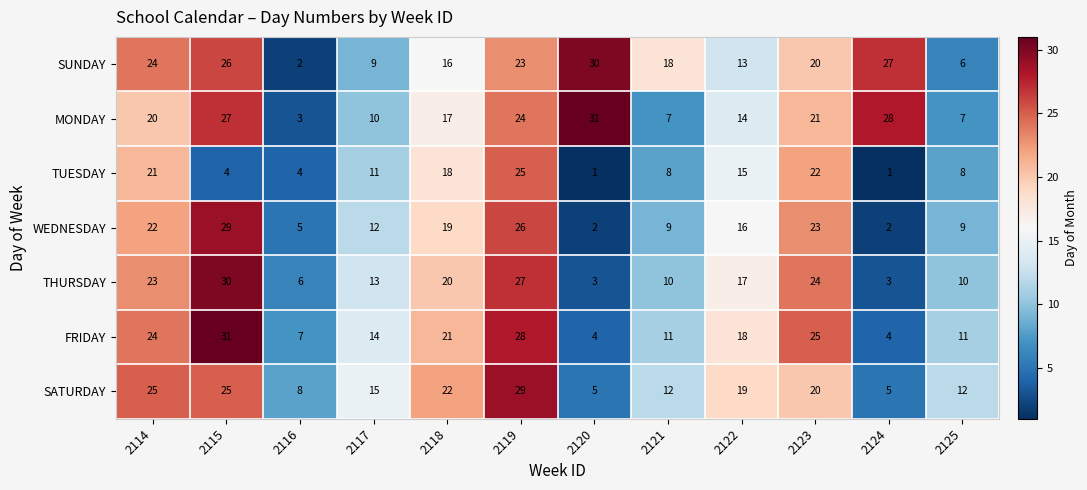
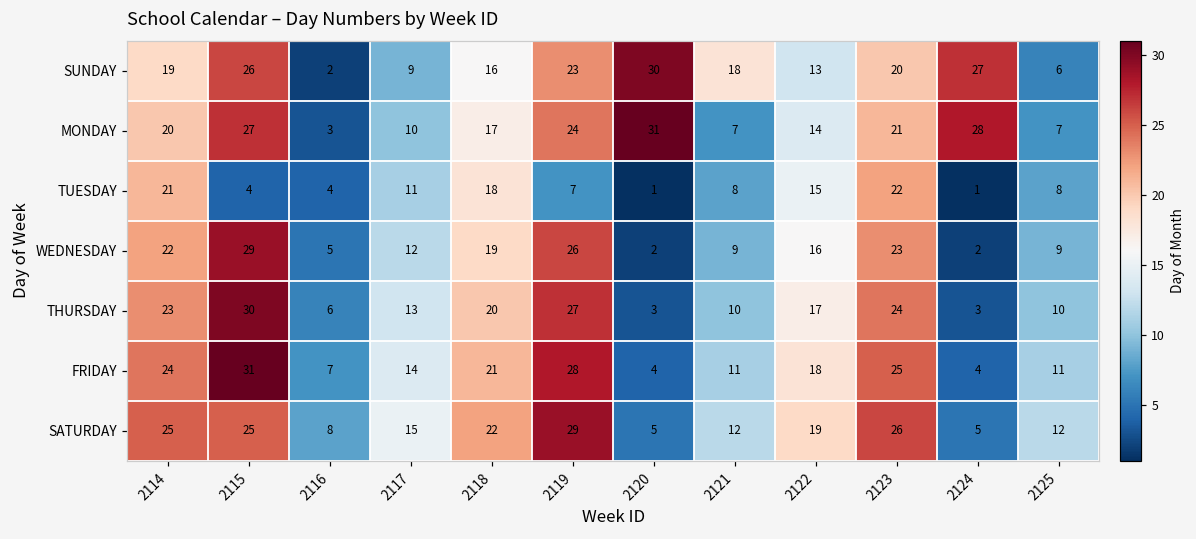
  {
    "SUNDAY": {
-     "2114": 24,
+     "2114": 19,
      "2115": 26,
      "2116": 2,
      "2117": 9,
      "2118": 16,
      "2119": 23,
      "2120": 30,
      "2121": 18,
      "2122": 13,
      "2123": 20,
      "2124": 27,
      "2125": 6
    },
    "MONDAY": {
      "2114": 20,
      "2115": 27,
      "2116": 3,
      "2117": 10,
      "2118": 17,
      "2119": 24,
      "2120": 31,
      "2121": 7,
      "2122": 14,
      "2123": 21,
      "2124": 28,
      "2125": 7
    },
    "TUESDAY": {
      "2114": 21,
      "2115": 4,
      "2116": 4,
      "2117": 11,
      "2118": 18,
-     "2119": 25,
+     "2119": 7,
      "2120": 1,
      "2121": 8,
      "2122": 15,
      "2123": 22,
      "2124": 1,
      "2125": 8
    },
    "WEDNESDAY": {
      "2114": 22,
      "2115": 29,
      "2116": 5,
      "2117": 12,
      "2118": 19,
      "2119": 26,
      "2120": 2,
      "2121": 9,
      "2122": 16,
      "2123": 23,
      "2124": 2,
      "2125": 9
    },
    "THURSDAY": {
      "2114": 23,
      "2115": 30,
      "2116": 6,
      "2117": 13,
      "2118": 20,
      "2119": 27,
      "2120": 3,
      "2121": 10,
      "2122": 17,
      "2123": 24,
      "2124": 3,
      "2125": 10
    },
    "FRIDAY": {
      "2114": 24,
      "2115": 31,
      "2116": 7,
      "2117": 14,
      "2118": 21,
      "2119": 28,
      "2120": 4,
      "2121": 11,
      "2122": 18,
      "2123": 25,
      "2124": 4,
      "2125": 11
    },
    "SATURDAY": {
      "2114": 25,
      "2115": 25,
      "2116": 8,
      "2117": 15,
      "2118": 22,
      "2119": 29,
      "2120": 5,
      "2121": 12,
      "2122": 19,
-     "2123": 20,
+     "2123": 26,
      "2124": 5,
      "2125": 12
    }
  }
